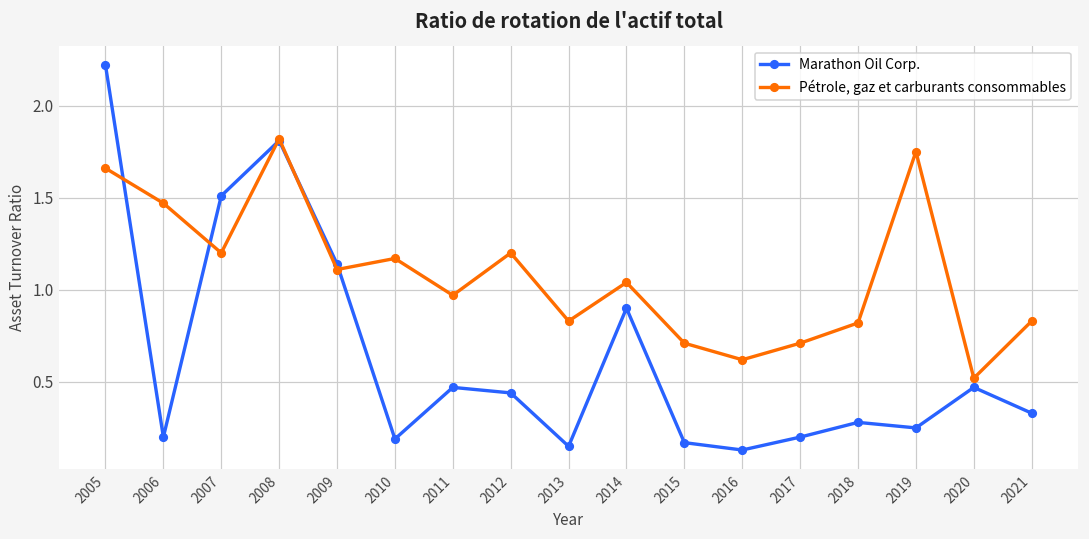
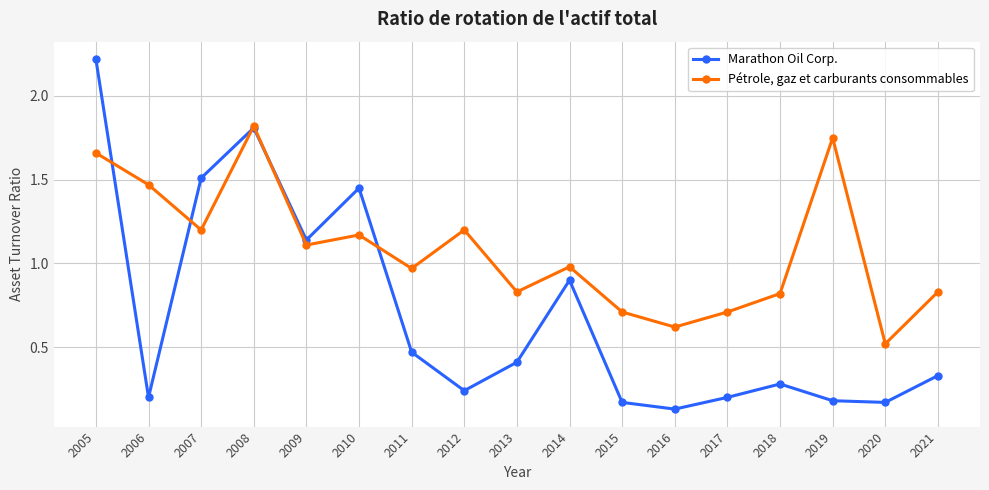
  {
    "Marathon Oil Corp.": {
      "2005": 2.22,
      "2006": 0.20,
      "2007": 1.51,
      "2009": 1.14,
-     "2010": 0.19,
+     "2010": 1.45,
      "2011": 0.47,
-     "2012": 0.44,
-     "2013": 0.15,
+     "2012": 0.24,
+     "2013": 0.41,
      "2014": 0.90,
      "2015": 0.17,
      "2016": 0.13,
      "2017": 0.20,
      "2018": 0.28,
-     "2019": 0.25,
-     "2020": 0.47,
+     "2019": 0.18,
+     "2020": 0.17,
      "2021": 0.33
    },
    "Pétrole, gaz et carburants consommables": {
      "2005": 1.66,
      "2006": 1.47,
      "2007": 1.20,
      "2009": 1.11,
      "2010": 1.17,
      "2011": 0.97,
      "2012": 1.20,
      "2013": 0.83,
-     "2014": 1.04,
+     "2014": 0.98,
      "2015": 0.71,
      "2016": 0.62,
      "2017": 0.71,
      "2018": 0.82,
      "2019": 1.75,
      "2020": 0.52,
      "2021": 0.83
    }
  }
